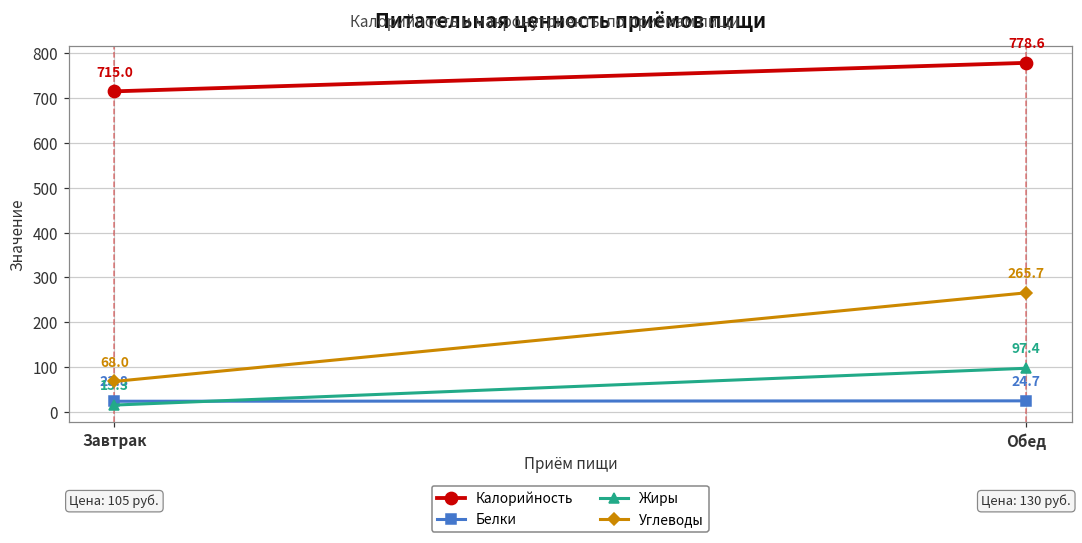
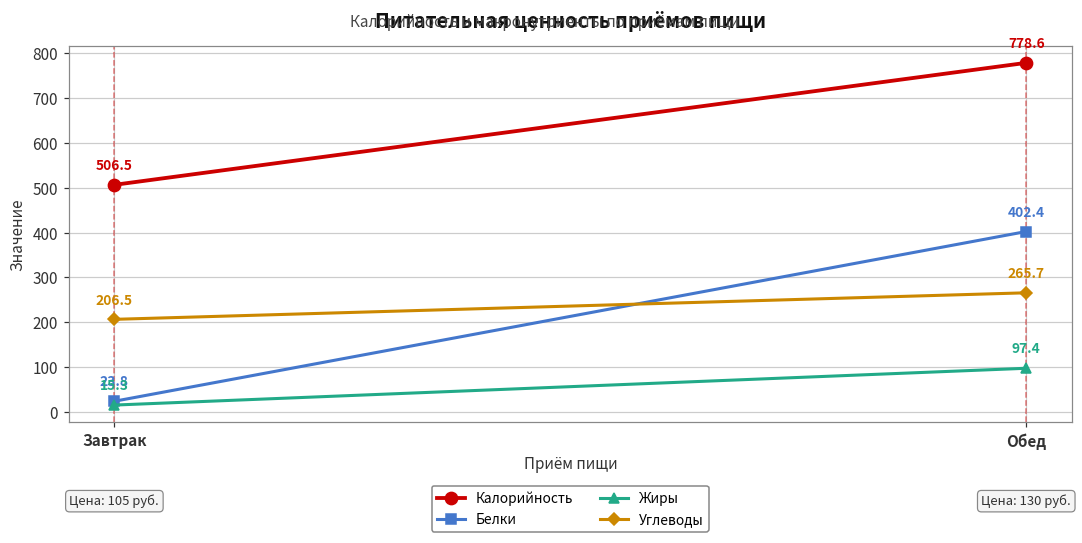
  {
    "Калорийность": {
-     "Завтрак": 715.0,
+     "Завтрак": 506.5,
      "Обед": 778.6
    },
    "Белки": {
-     "Обед": 24.7
+     "Обед": 402.4
    },
    "Жиры": {
      "Обед": 97.4
    },
    "Углеводы": {
-     "Завтрак": 68.0,
+     "Завтрак": 206.5,
      "Обед": 265.7
    }
  }
